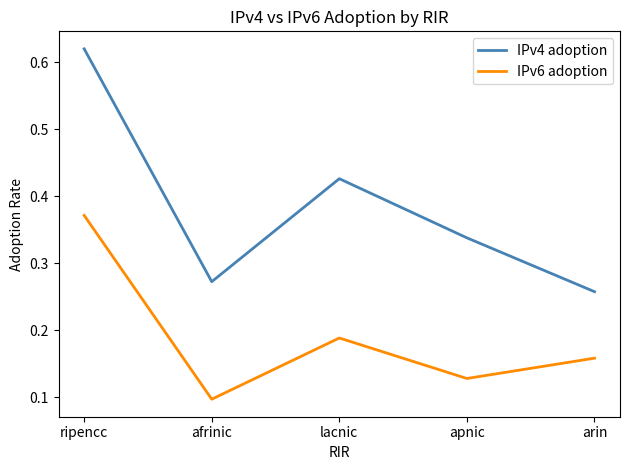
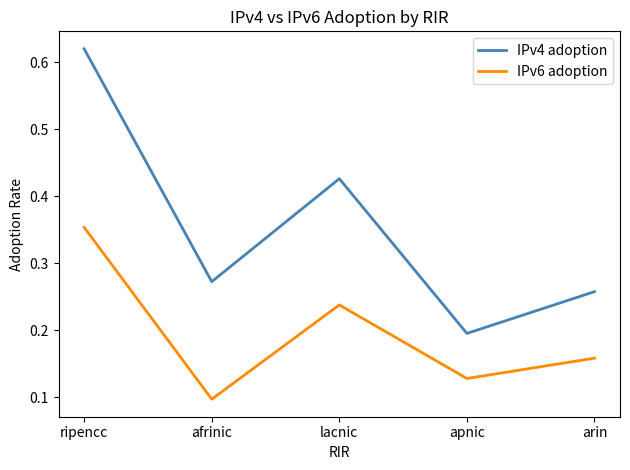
  {
    "IPv4 adoption": {
      "ripencc": 0.62,
      "afrinic": 0.27,
      "lacnic": 0.43,
-     "apnic": 0.34,
+     "apnic": 0.20,
      "arin": 0.26
    },
    "IPv6 adoption": {
-     "ripencc": 0.37,
+     "ripencc": 0.35,
      "afrinic": 0.10,
-     "lacnic": 0.19,
+     "lacnic": 0.24,
      "apnic": 0.13,
      "arin": 0.16
    }
  }
